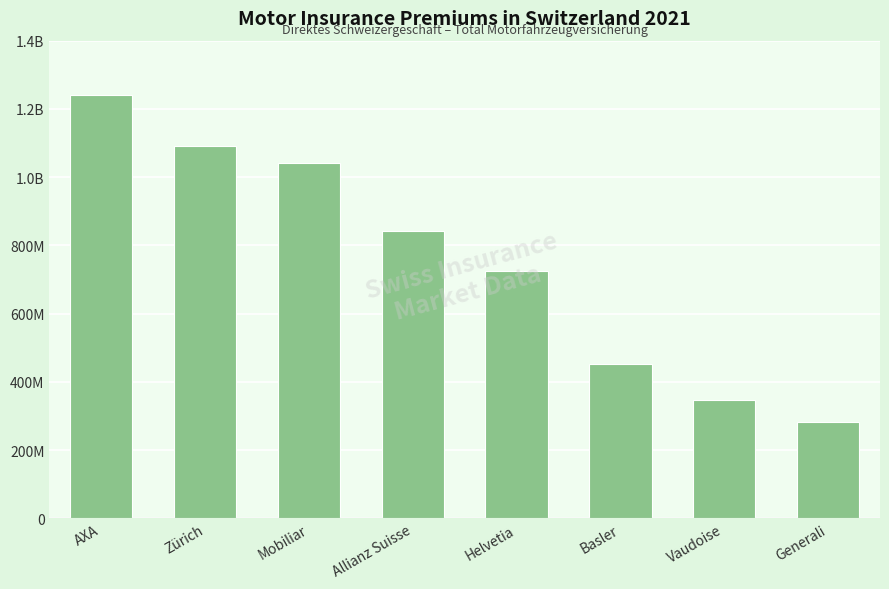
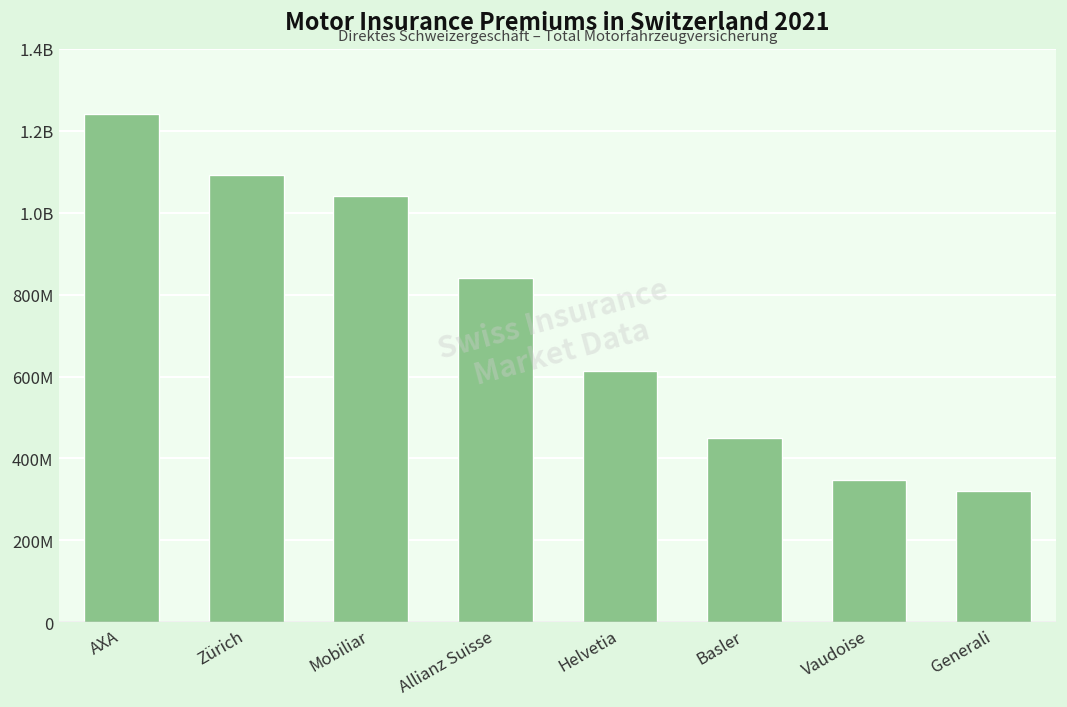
  {
    "AXA": 1240000000,
    "Zürich": 1090000000,
    "Mobiliar": 1040000000,
    "Allianz Suisse": 840000000,
-   "Helvetia": 720000000,
+   "Helvetia": 610000000,
    "Basler": 450000000,
    "Vaudoise": 350000000,
-   "Generali": 280000000
+   "Generali": 320000000
  }
